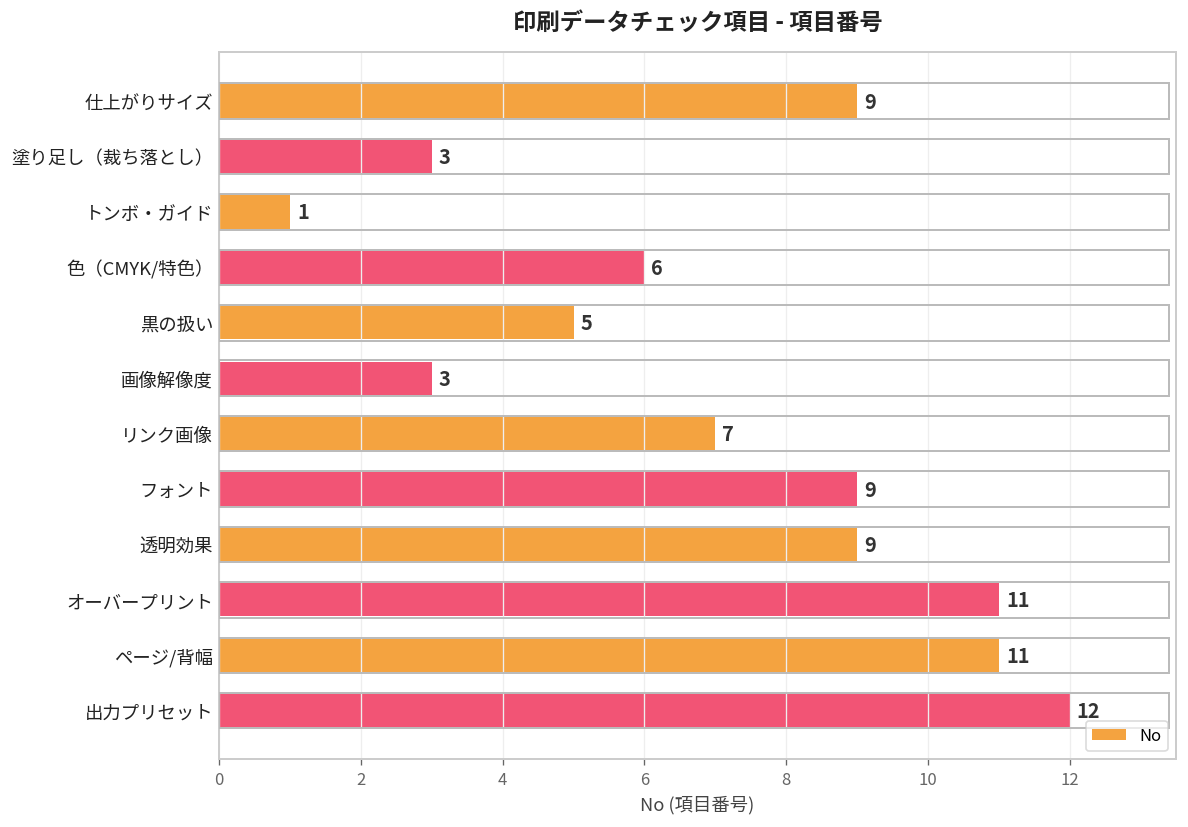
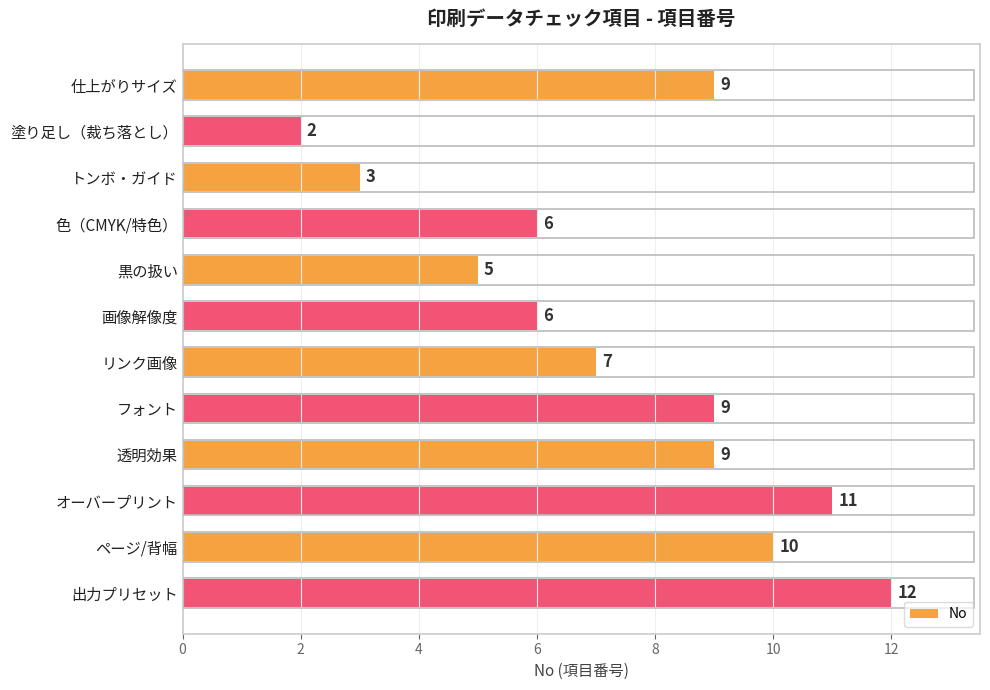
  {
    "仕上がりサイズ": 9,
-   "塗り足し（裁ち落とし）": 3,
-   "トンボ・ガイド": 1,
+   "塗り足し（裁ち落とし）": 2,
+   "トンボ・ガイド": 3,
    "色（CMYK/特色）": 6,
    "黒の扱い": 5,
-   "画像解像度": 3,
+   "画像解像度": 6,
    "リンク画像": 7,
    "フォント": 9,
    "透明効果": 9,
    "オーバープリント": 11,
-   "ページ/背幅": 11
+   "ページ/背幅": 10
  }
